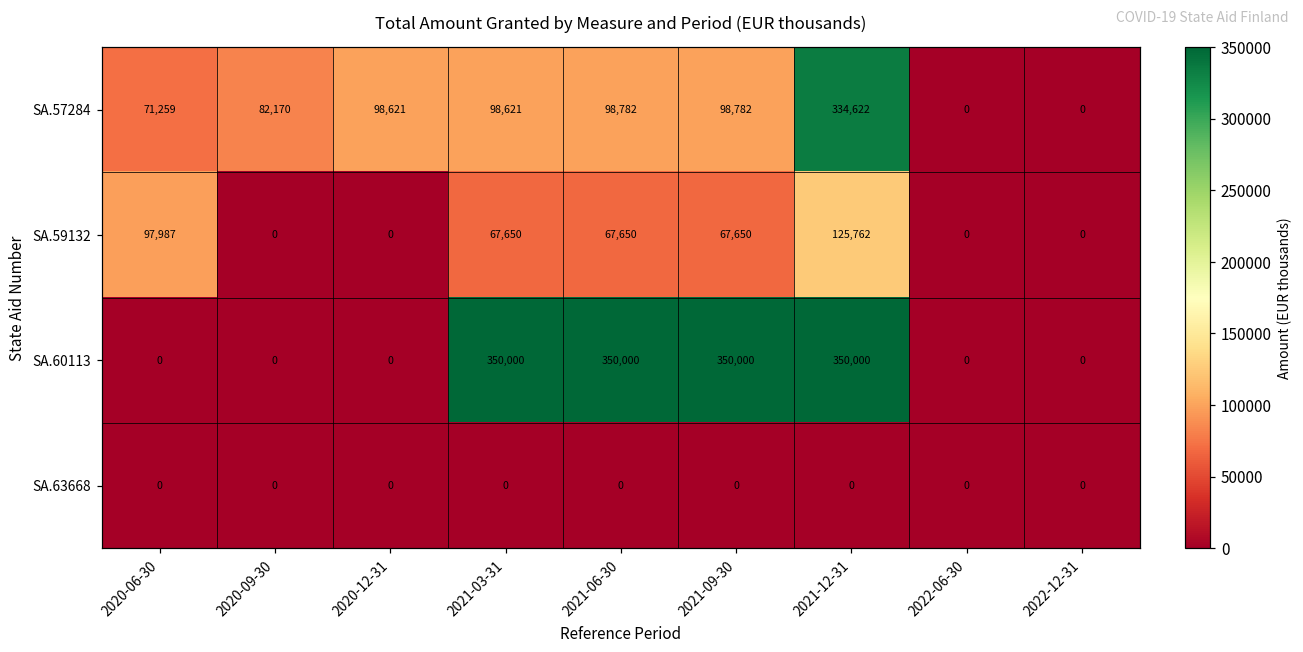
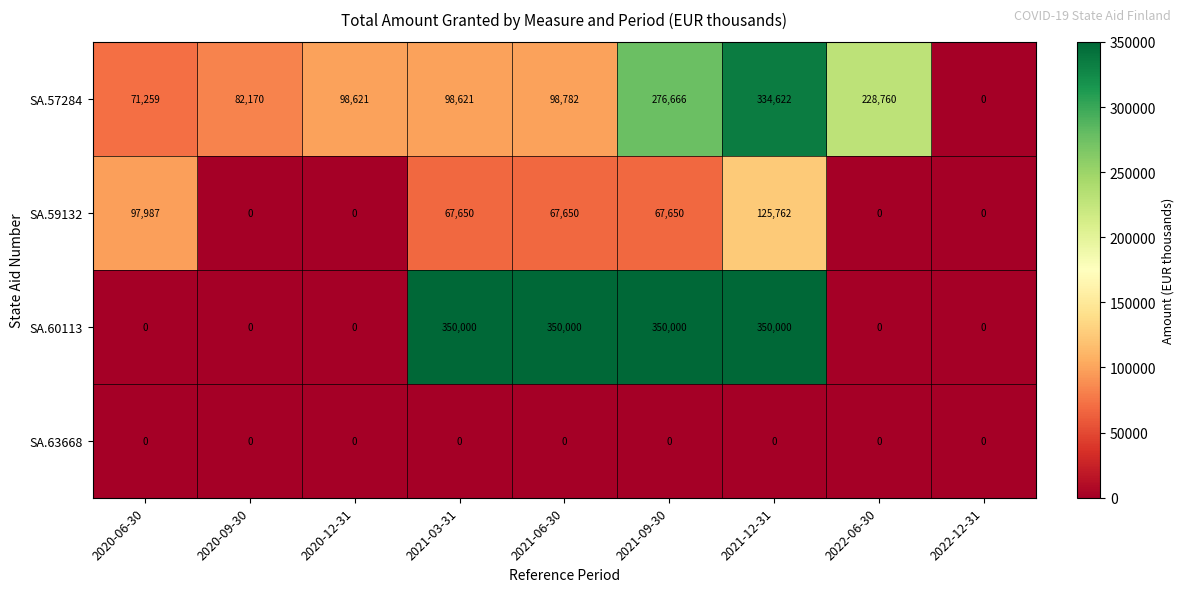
  {
    "SA.57284": {
      "2020-06-30": "71,259",
      "2020-09-30": "82,170",
      "2020-12-31": "98,621",
      "2021-03-31": "98,621",
      "2021-06-30": "98,782",
-     "2021-09-30": "98,782",
+     "2021-09-30": "276,666",
      "2021-12-31": "334,622",
-     "2022-06-30": "0",
+     "2022-06-30": "228,760",
      "2022-12-31": "0"
    },
    "SA.59132": {
      "2020-06-30": "97,987",
      "2020-09-30": "0",
      "2020-12-31": "0",
      "2021-03-31": "67,650",
      "2021-06-30": "67,650",
      "2021-09-30": "67,650",
      "2021-12-31": "125,762",
      "2022-06-30": "0",
      "2022-12-31": "0"
    },
    "SA.60113": {
      "2020-06-30": "0",
      "2020-09-30": "0",
      "2020-12-31": "0",
      "2021-03-31": "350,000",
      "2021-06-30": "350,000",
      "2021-09-30": "350,000",
      "2021-12-31": "350,000",
      "2022-06-30": "0",
      "2022-12-31": "0"
    },
    "SA.63668": {
      "2020-06-30": "0",
      "2020-09-30": "0",
      "2020-12-31": "0",
      "2021-03-31": "0",
      "2021-06-30": "0",
      "2021-09-30": "0",
      "2021-12-31": "0",
      "2022-06-30": "0",
      "2022-12-31": "0"
    }
  }
